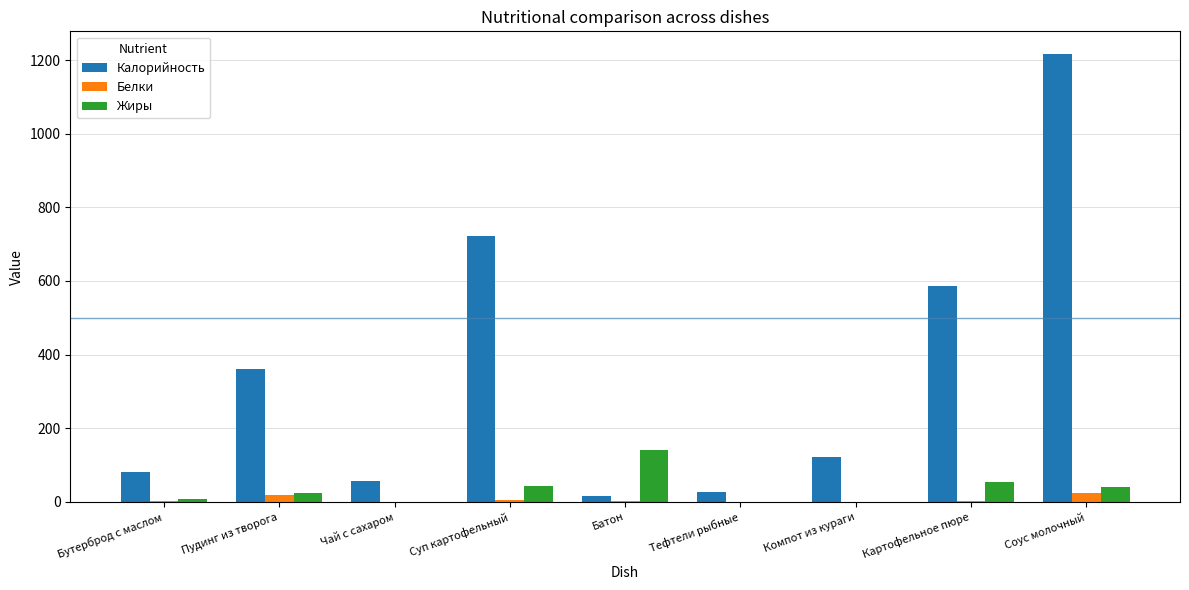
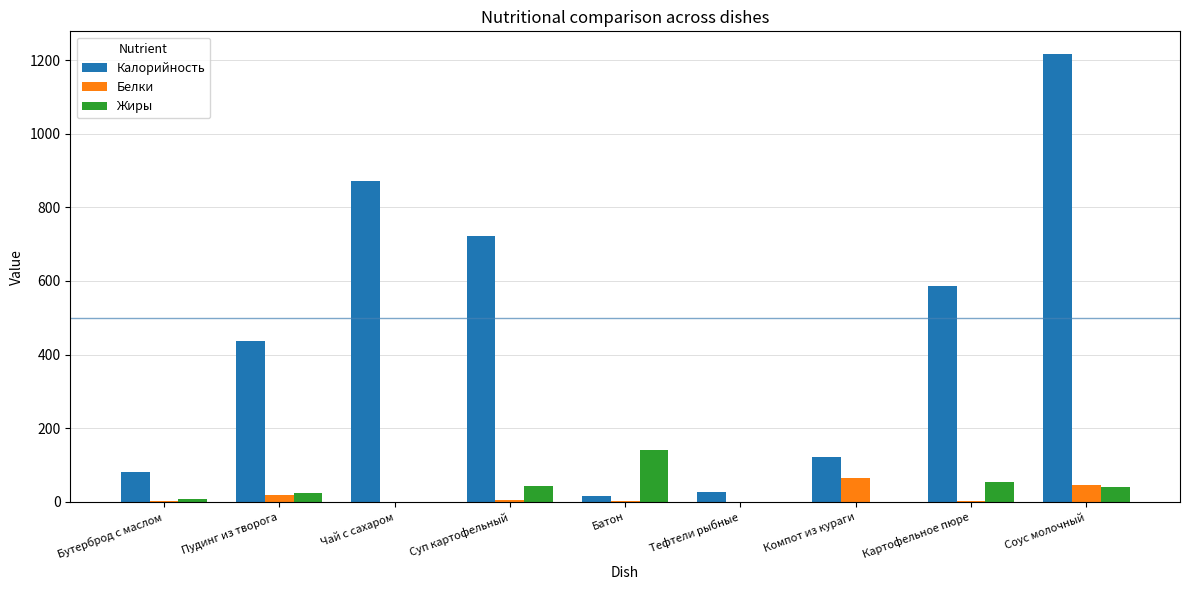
  {
    "Калорийность": {
      "Бутерброд с маслом": 80,
-     "Пудинг из творога": 360,
-     "Чай с сахаром": 60,
+     "Пудинг из творога": 440,
+     "Чай с сахаром": 870,
      "Суп картофельный": 720,
      "Батон": 20,
      "Тефтели рыбные": 30,
      "Компот из кураги": 120,
      "Картофельное пюре": 590,
      "Соус молочный": 1220
    },
    "Белки": {
      "Пудинг из творога": 20,
-     "Компот из кураги": 0,
-     "Соус молочный": 20
+     "Компот из кураги": 60,
+     "Соус молочный": 50
    },
    "Жиры": {
      "Бутерброд с маслом": 10,
      "Пудинг из творога": 20,
      "Суп картофельный": 40,
      "Батон": 140,
      "Компот из кураги": 0,
      "Картофельное пюре": 50,
      "Соус молочный": 40
    }
  }
